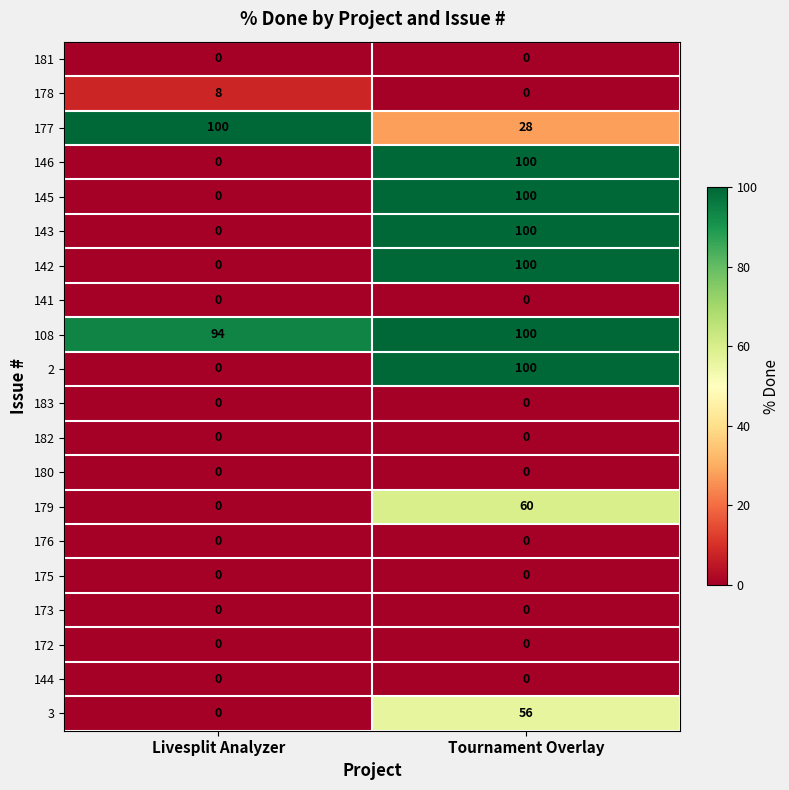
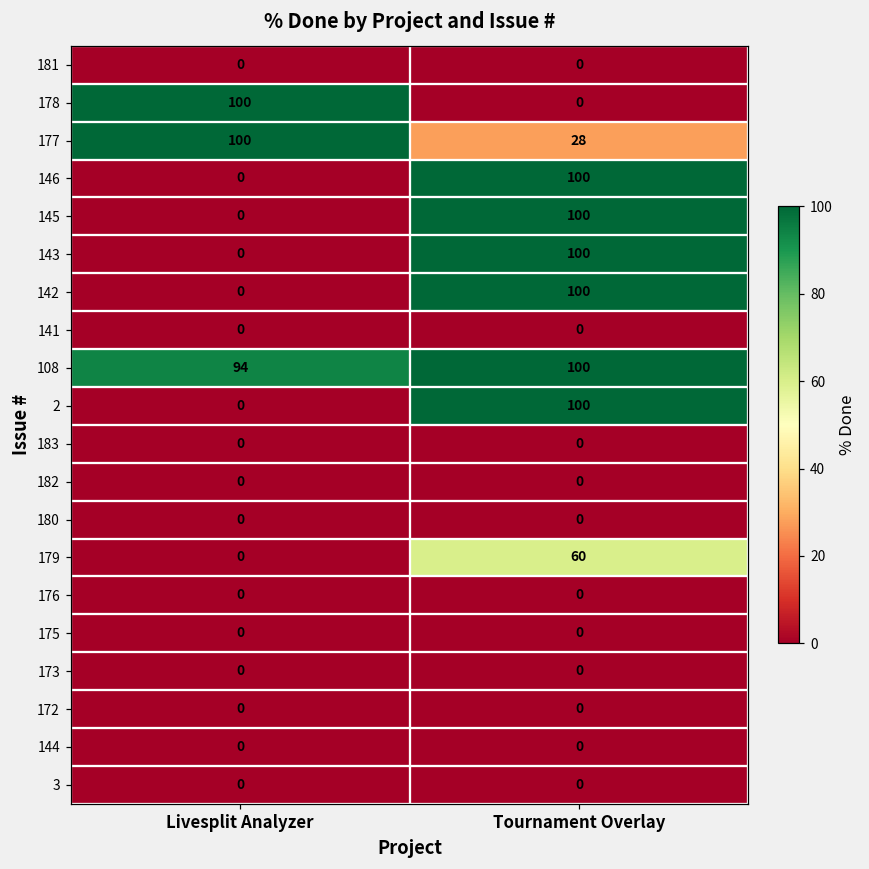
  {
    "181": {
      "Livesplit Analyzer": 0,
      "Tournament Overlay": 0
    },
    "178": {
-     "Livesplit Analyzer": 8,
+     "Livesplit Analyzer": 100,
      "Tournament Overlay": 0
    },
    "177": {
      "Livesplit Analyzer": 100,
      "Tournament Overlay": 28
    },
    "146": {
      "Livesplit Analyzer": 0,
      "Tournament Overlay": 100
    },
    "145": {
      "Livesplit Analyzer": 0,
      "Tournament Overlay": 100
    },
    "143": {
      "Livesplit Analyzer": 0,
      "Tournament Overlay": 100
    },
    "142": {
      "Livesplit Analyzer": 0,
      "Tournament Overlay": 100
    },
    "141": {
      "Livesplit Analyzer": 0,
      "Tournament Overlay": 0
    },
    "108": {
      "Livesplit Analyzer": 94,
      "Tournament Overlay": 100
    },
    "2": {
      "Livesplit Analyzer": 0,
      "Tournament Overlay": 100
    },
    "183": {
      "Livesplit Analyzer": 0,
      "Tournament Overlay": 0
    },
    "182": {
      "Livesplit Analyzer": 0,
      "Tournament Overlay": 0
    },
    "180": {
      "Livesplit Analyzer": 0,
      "Tournament Overlay": 0
    },
    "179": {
      "Livesplit Analyzer": 0,
      "Tournament Overlay": 60
    },
    "176": {
      "Livesplit Analyzer": 0,
      "Tournament Overlay": 0
    },
    "175": {
      "Livesplit Analyzer": 0,
      "Tournament Overlay": 0
    },
    "173": {
      "Livesplit Analyzer": 0,
      "Tournament Overlay": 0
    },
    "172": {
      "Livesplit Analyzer": 0,
      "Tournament Overlay": 0
    },
    "144": {
      "Livesplit Analyzer": 0,
      "Tournament Overlay": 0
    },
    "3": {
      "Livesplit Analyzer": 0,
-     "Tournament Overlay": 56
+     "Tournament Overlay": 0
    }
  }
